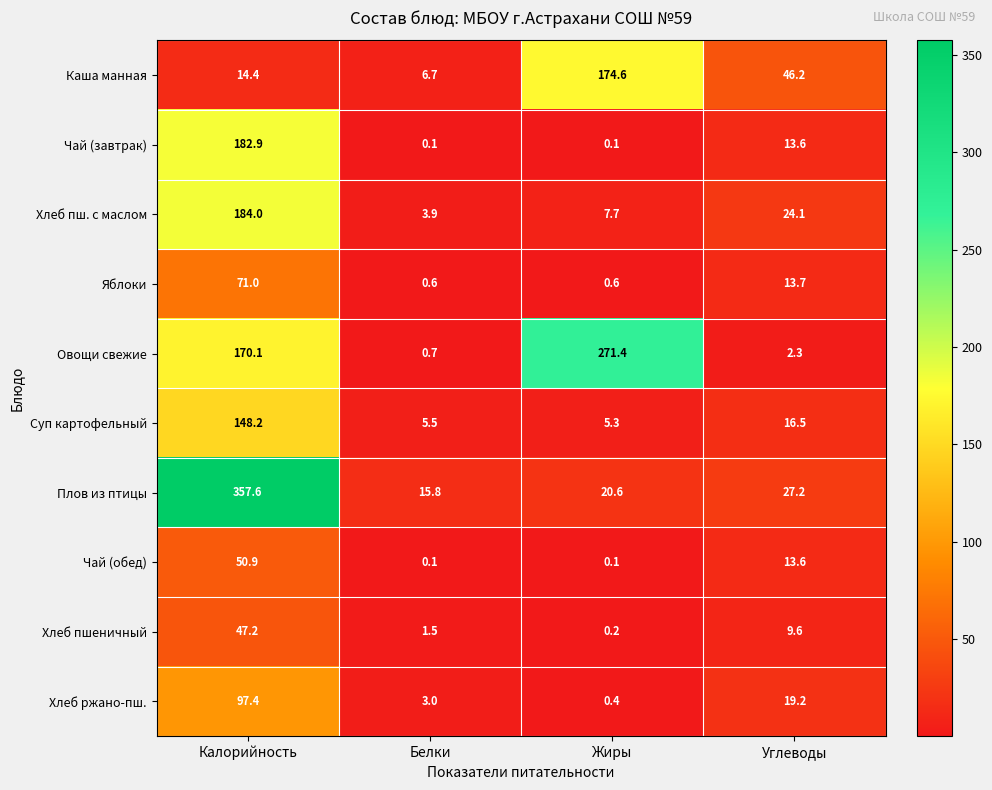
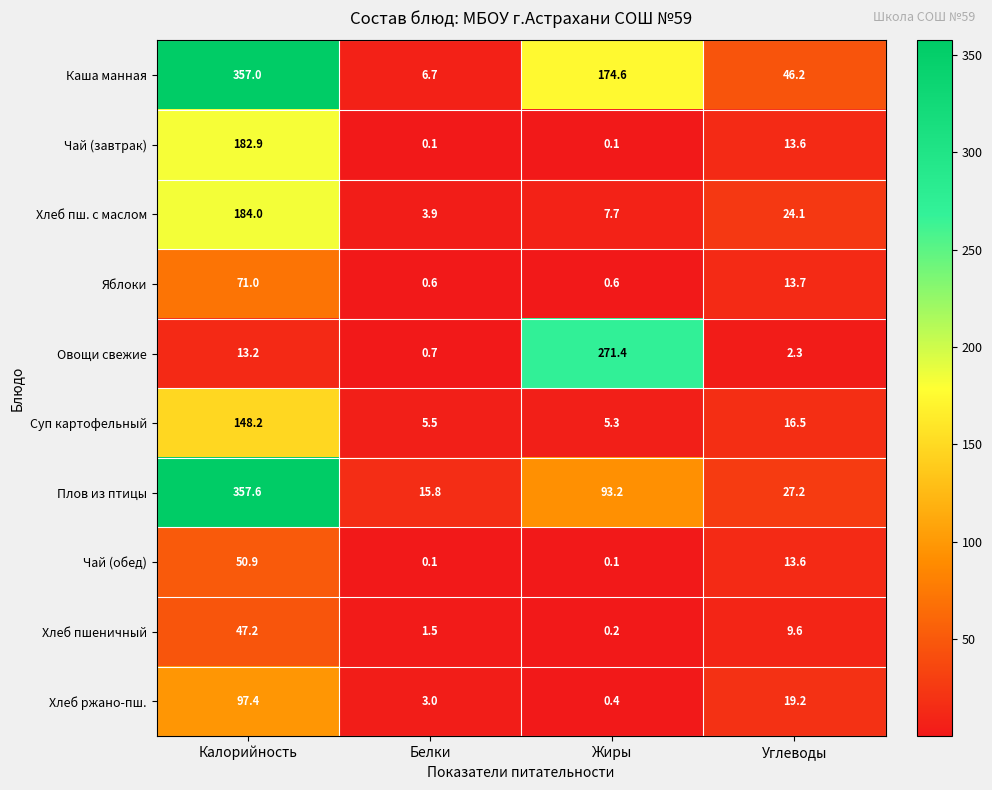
  {
    "Каша манная": {
-     "Калорийность": 14.4,
+     "Калорийность": 357.0,
      "Белки": 6.7,
      "Жиры": 174.6,
      "Углеводы": 46.2
    },
    "Чай (завтрак)": {
      "Калорийность": 182.9,
      "Белки": 0.1,
      "Жиры": 0.1,
      "Углеводы": 13.6
    },
    "Хлеб пш. с маслом": {
      "Калорийность": 184.0,
      "Белки": 3.9,
      "Жиры": 7.7,
      "Углеводы": 24.1
    },
    "Яблоки": {
      "Калорийность": 71.0,
      "Белки": 0.6,
      "Жиры": 0.6,
      "Углеводы": 13.7
    },
    "Овощи свежие": {
-     "Калорийность": 170.1,
+     "Калорийность": 13.2,
      "Белки": 0.7,
      "Жиры": 271.4,
      "Углеводы": 2.3
    },
    "Суп картофельный": {
      "Калорийность": 148.2,
      "Белки": 5.5,
      "Жиры": 5.3,
      "Углеводы": 16.5
    },
    "Плов из птицы": {
      "Калорийность": 357.6,
      "Белки": 15.8,
-     "Жиры": 20.6,
+     "Жиры": 93.2,
      "Углеводы": 27.2
    },
    "Чай (обед)": {
      "Калорийность": 50.9,
      "Белки": 0.1,
      "Жиры": 0.1,
      "Углеводы": 13.6
    },
    "Хлеб пшеничный": {
      "Калорийность": 47.2,
      "Белки": 1.5,
      "Жиры": 0.2,
      "Углеводы": 9.6
    },
    "Хлеб ржано-пш.": {
      "Калорийность": 97.4,
      "Белки": 3.0,
      "Жиры": 0.4,
      "Углеводы": 19.2
    }
  }
